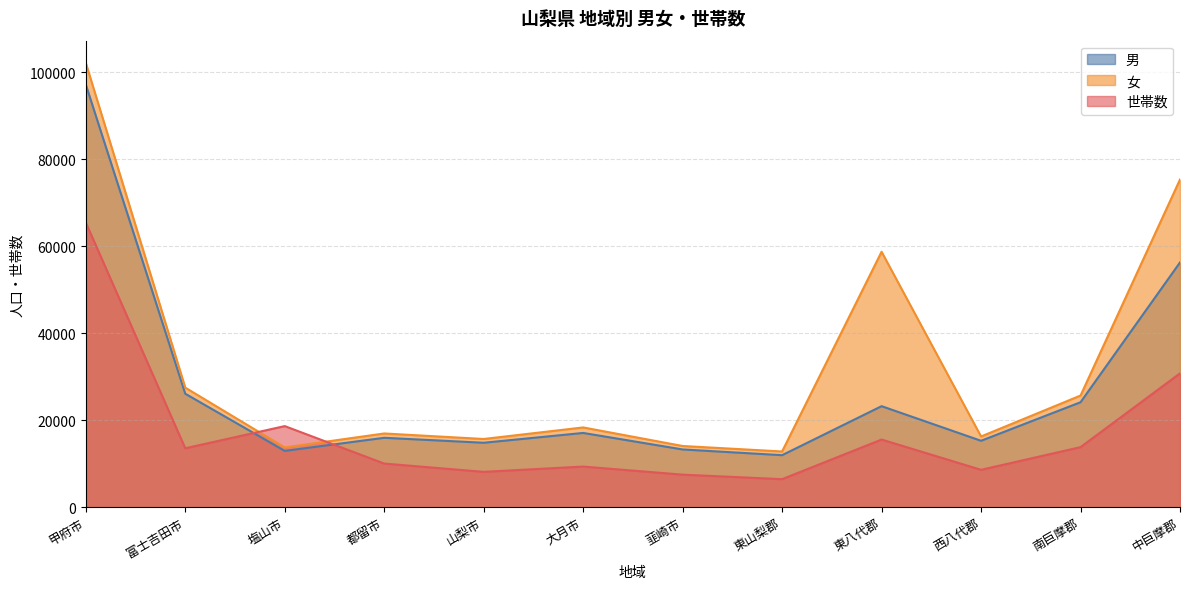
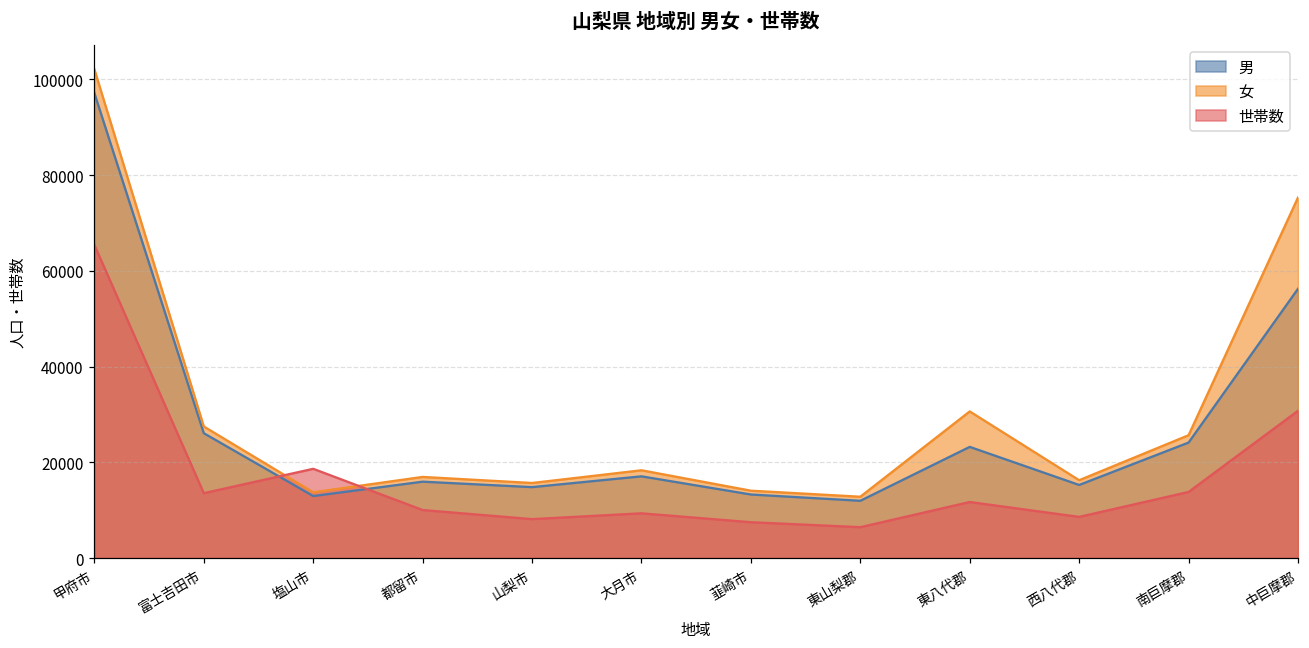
  {
    "男": {
      "甲府市": 97000,
      "富士吉田市": 26000,
      "塩山市": 13000,
      "都留市": 16000,
      "山梨市": 15000,
      "大月市": 17000,
      "韮崎市": 13000,
      "東山梨郡": 12000,
      "東八代郡": 23000,
      "西八代郡": 15000,
      "南巨摩郡": 24000,
      "中巨摩郡": 56000
    },
    "女": {
      "甲府市": 102000,
      "富士吉田市": 27000,
      "塩山市": 14000,
      "都留市": 17000,
      "山梨市": 16000,
      "大月市": 18000,
      "韮崎市": 14000,
      "東山梨郡": 13000,
-     "東八代郡": 59000,
+     "東八代郡": 31000,
      "西八代郡": 16000,
      "南巨摩郡": 26000,
      "中巨摩郡": 75000
    },
    "世帯数": {
      "甲府市": 65000,
      "富士吉田市": 14000,
      "塩山市": 19000,
      "都留市": 10000,
      "山梨市": 8000,
      "大月市": 9000,
      "韮崎市": 7000,
      "東山梨郡": 6000,
-     "東八代郡": 16000,
+     "東八代郡": 12000,
      "西八代郡": 9000,
      "南巨摩郡": 14000,
      "中巨摩郡": 31000
    }
  }
